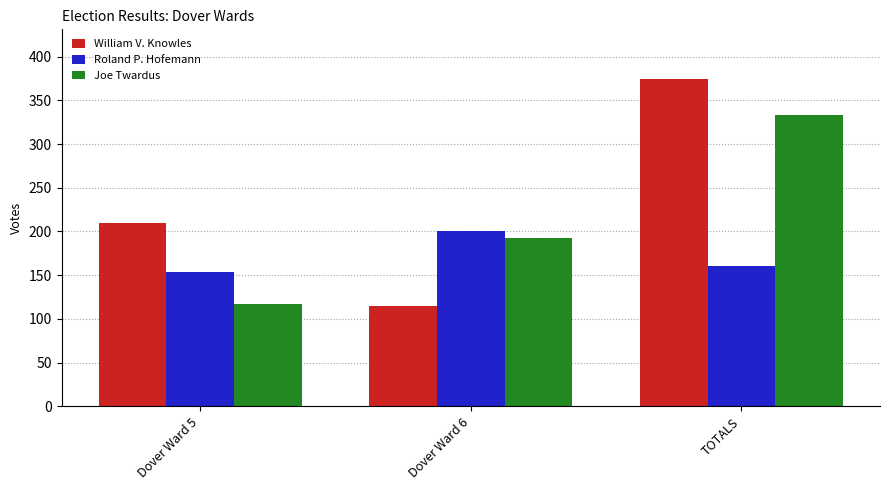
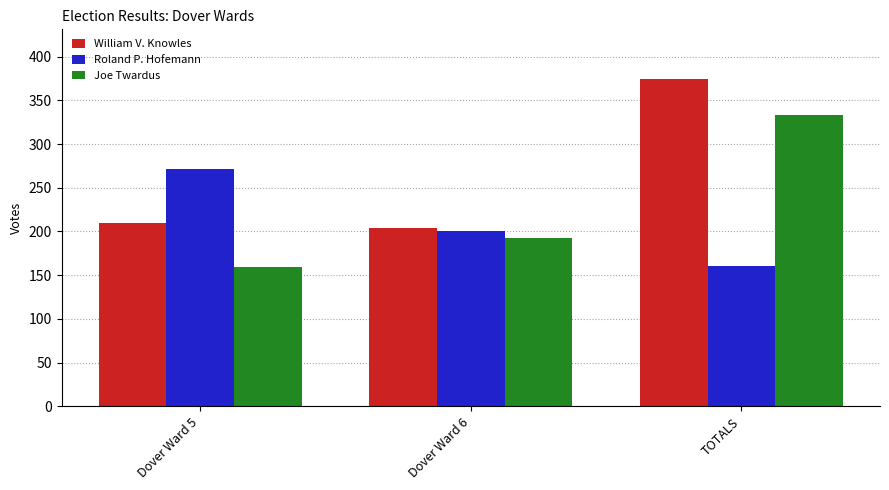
  {
    "William V. Knowles": {
      "Dover Ward 5": 210,
-     "Dover Ward 6": 120,
+     "Dover Ward 6": 200,
      "TOTALS": 380
    },
    "Roland P. Hofemann": {
-     "Dover Ward 5": 150,
+     "Dover Ward 5": 270,
      "Dover Ward 6": 200,
      "TOTALS": 160
    },
    "Joe Twardus": {
-     "Dover Ward 5": 120,
+     "Dover Ward 5": 160,
      "Dover Ward 6": 190,
      "TOTALS": 330
    }
  }
